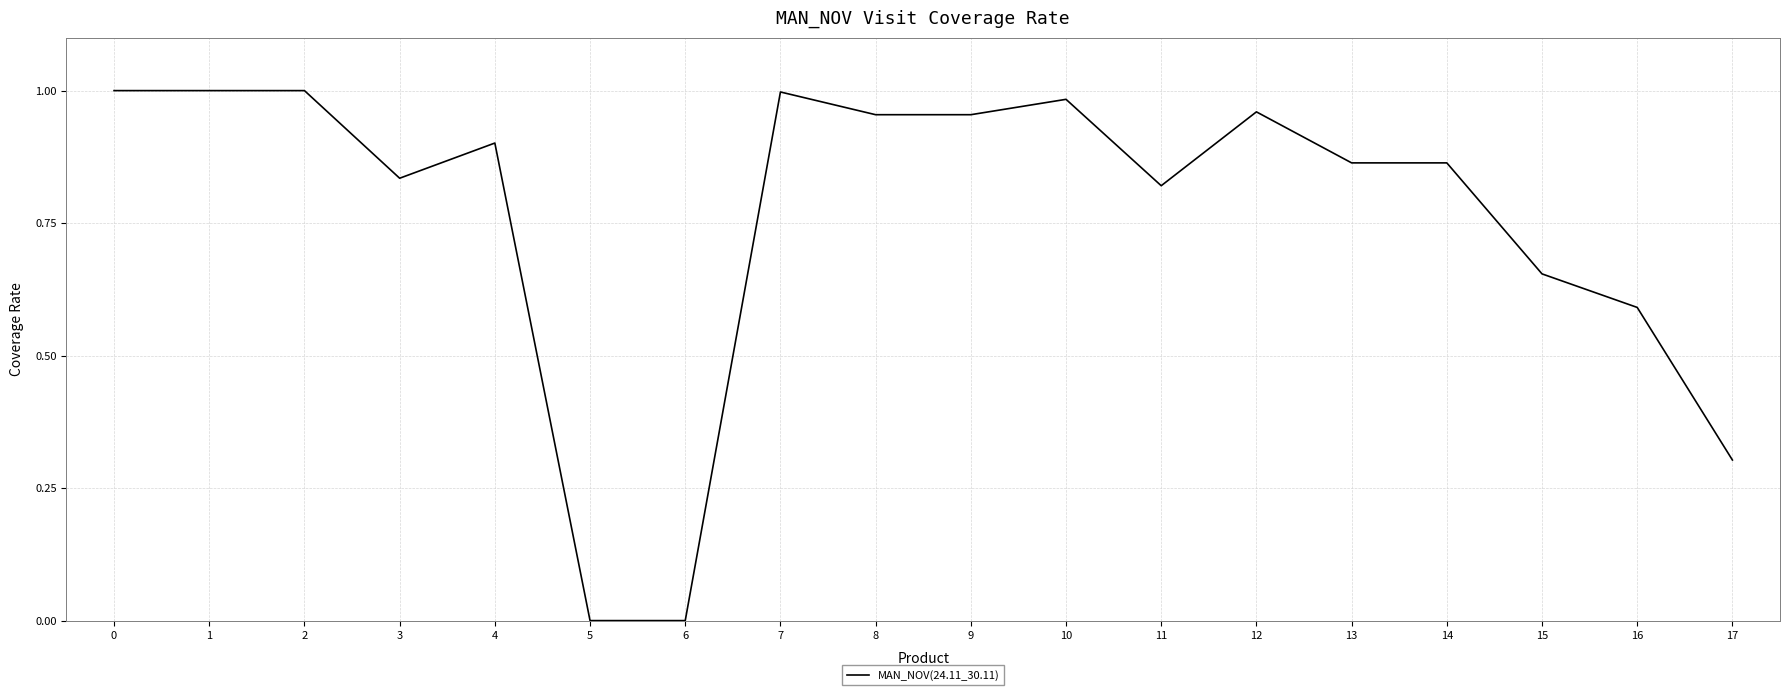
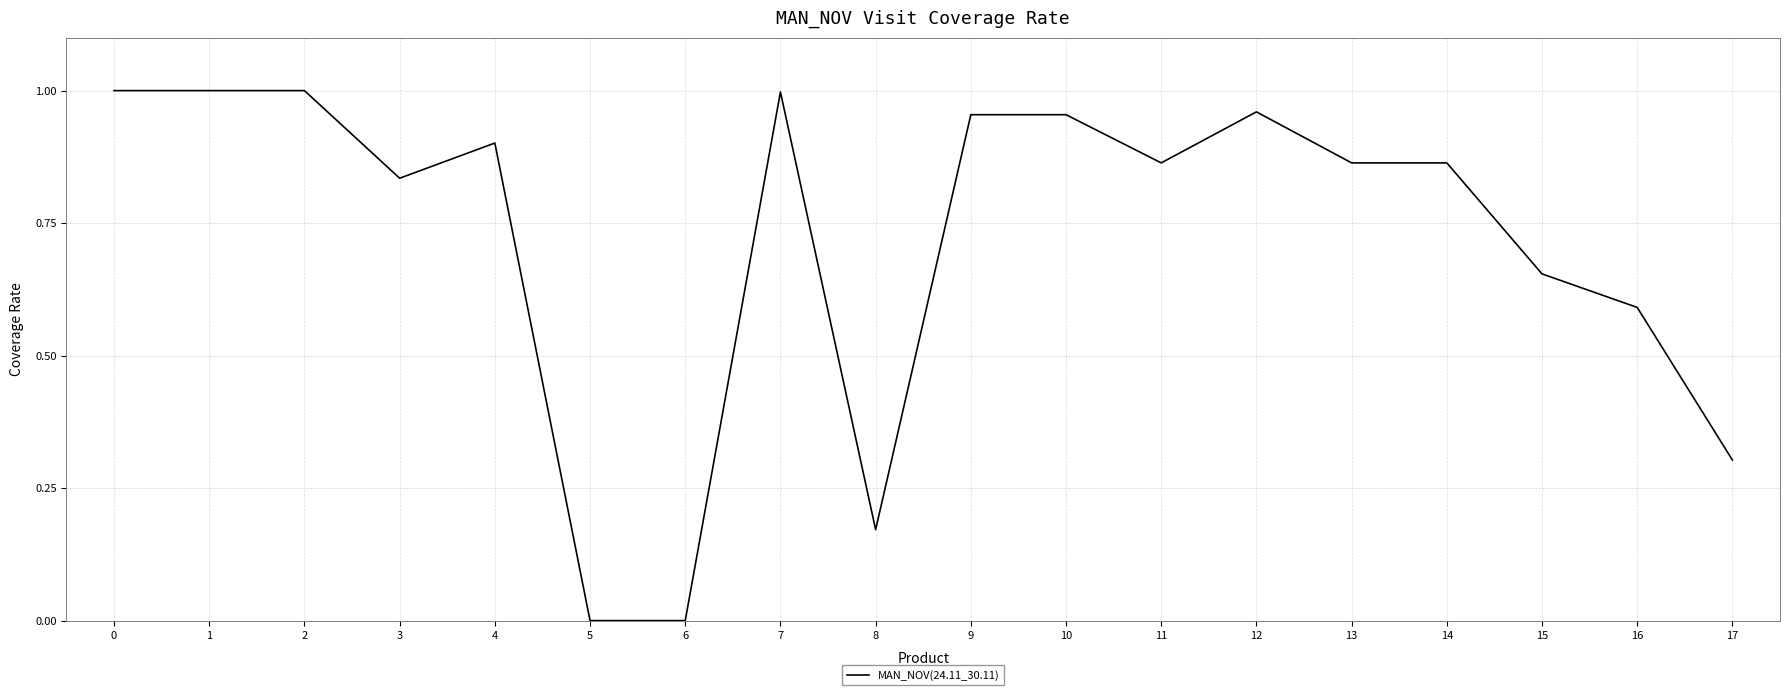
  {
    "0": 1.00,
    "1": 1.00,
    "2": 1.00,
    "3": 0.83,
    "4": 0.90,
    "5": 0.00,
    "6": 0.00,
    "7": 1.00,
-   "8": 0.95,
+   "8": 0.17,
    "9": 0.95,
-   "10": 0.98,
-   "11": 0.82,
+   "10": 0.95,
+   "11": 0.86,
    "12": 0.96,
    "13": 0.86,
    "14": 0.86,
    "15": 0.65,
    "16": 0.59,
    "17": 0.30
  }
